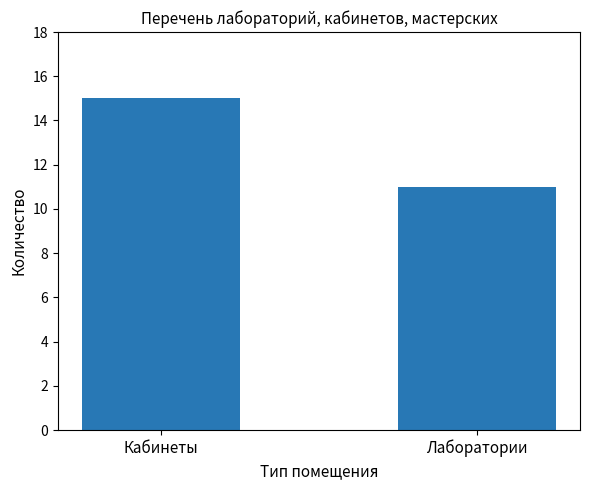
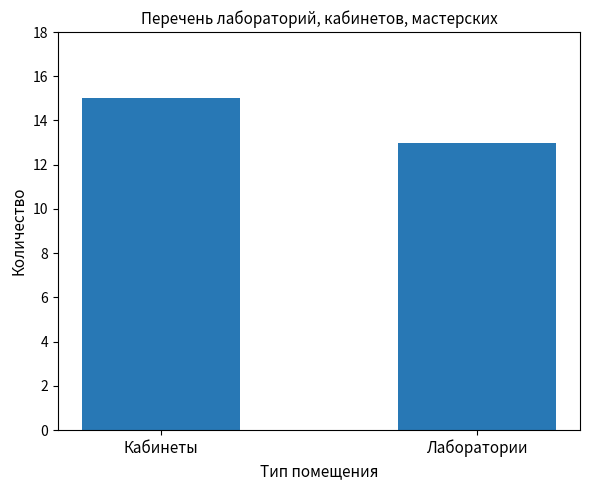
  {
    "Кабинеты": 15,
-   "Лаборатории": 11
+   "Лаборатории": 13
  }
